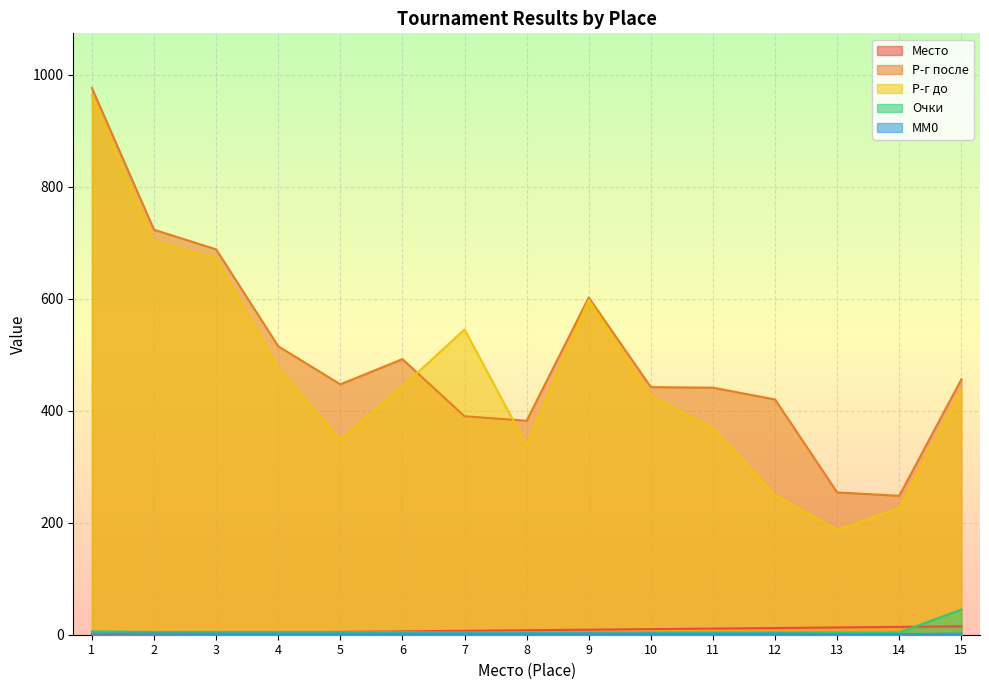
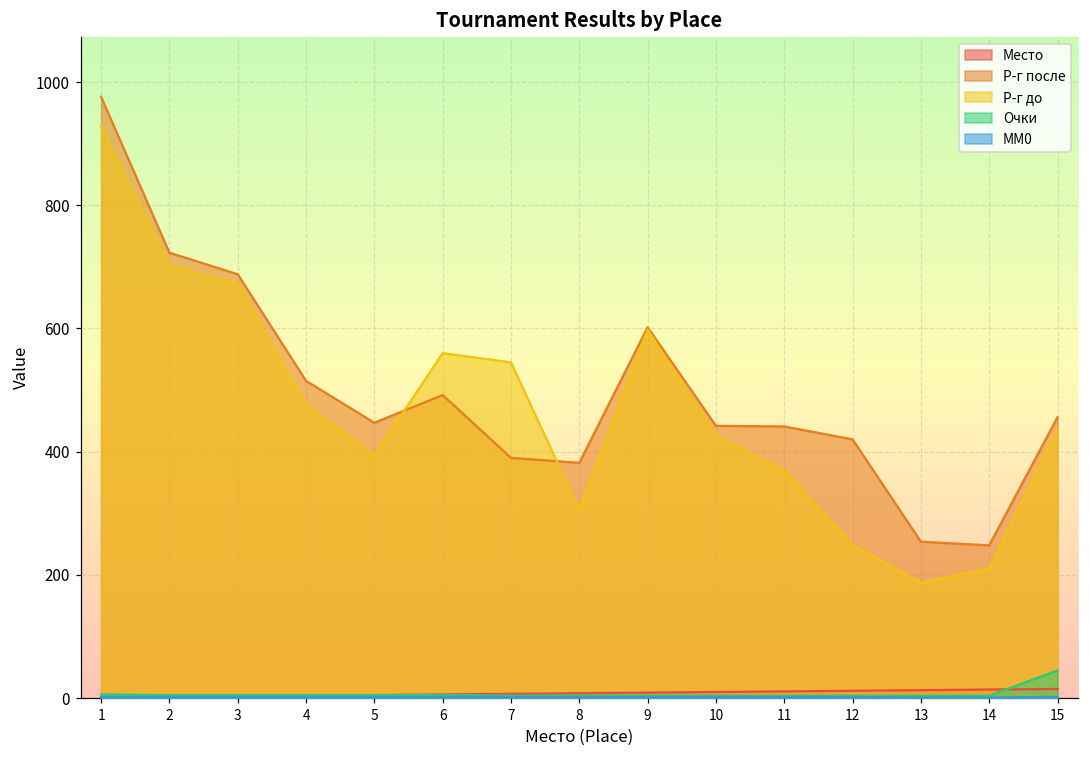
  {
    "Р-г до": {
-     "1": 960,
+     "1": 930,
      "2": 700,
      "3": 670,
      "4": 480,
-     "5": 350,
-     "6": 440,
+     "5": 390,
+     "6": 560,
      "7": 550,
-     "8": 340,
+     "8": 310,
      "10": 430,
      "11": 370,
      "12": 250,
      "13": 190,
-     "14": 230,
+     "14": 210,
      "15": 440
    },
    "Очки": {
      "15": 50
    },
    "MM0": {
      "15": 0
    }
  }
